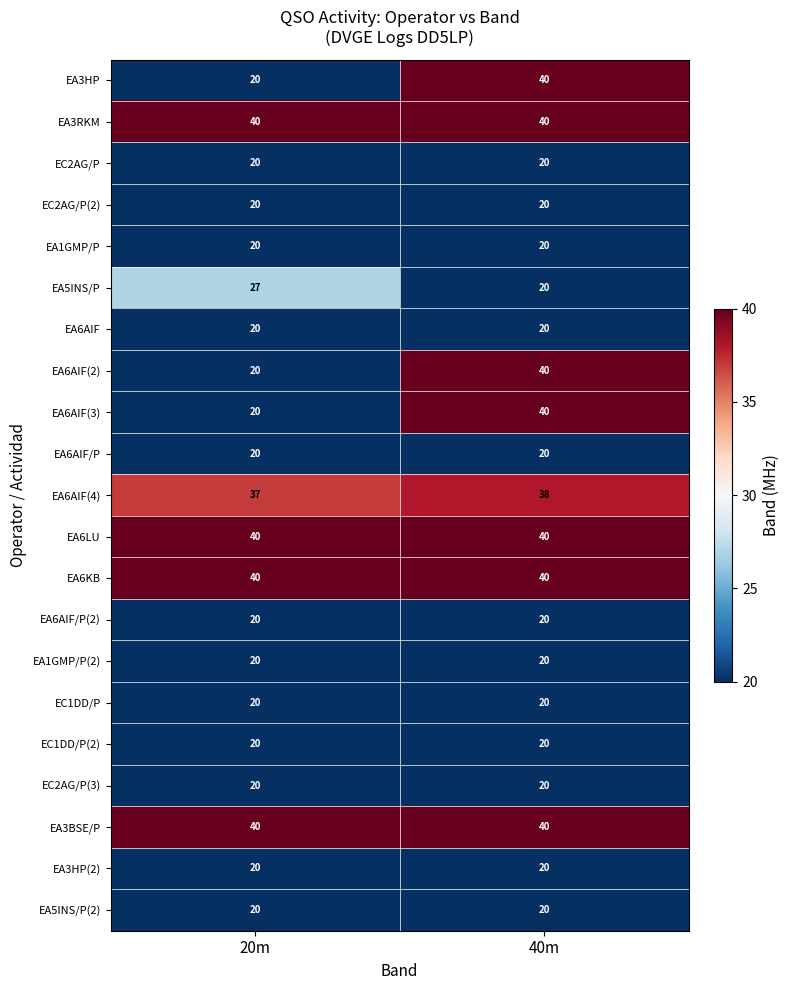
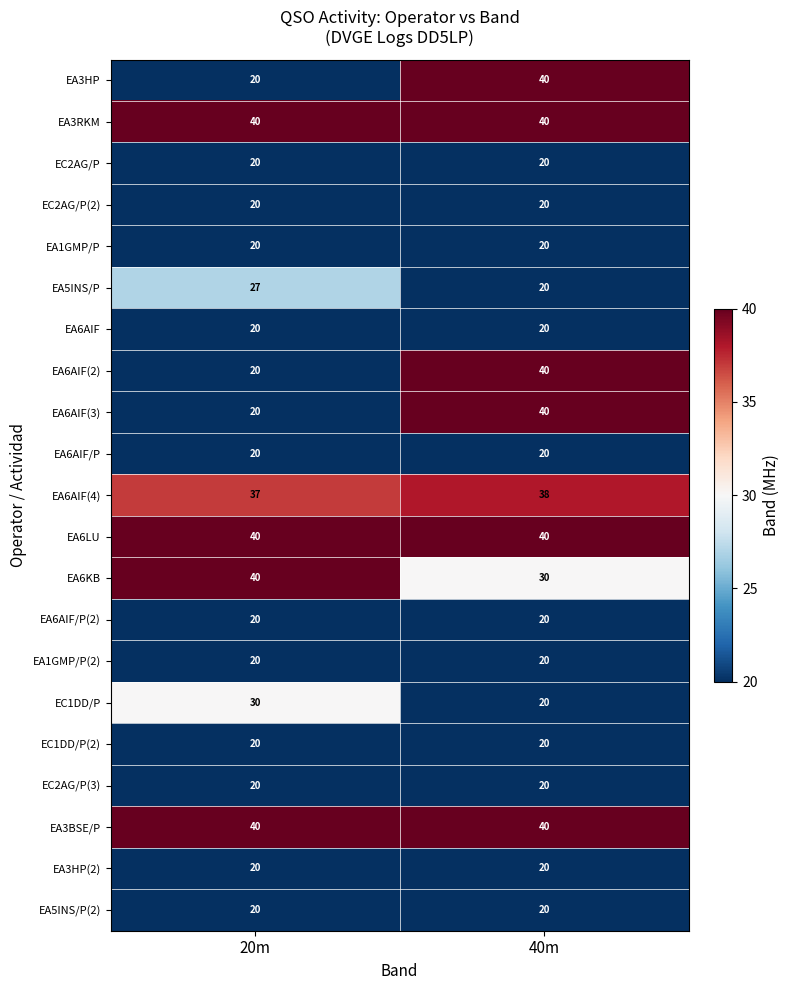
  {
    "EA3HP": {
      "20m": 20,
      "40m": 40
    },
    "EA3RKM": {
      "20m": 40,
      "40m": 40
    },
    "EC2AG/P": {
      "20m": 20,
      "40m": 20
    },
    "EC2AG/P(2)": {
      "20m": 20,
      "40m": 20
    },
    "EA1GMP/P": {
      "20m": 20,
      "40m": 20
    },
    "EA5INS/P": {
      "20m": 27,
      "40m": 20
    },
    "EA6AIF": {
      "20m": 20,
      "40m": 20
    },
    "EA6AIF(2)": {
      "20m": 20,
      "40m": 40
    },
    "EA6AIF(3)": {
      "20m": 20,
      "40m": 40
    },
    "EA6AIF/P": {
      "20m": 20,
      "40m": 20
    },
    "EA6AIF(4)": {
      "20m": 37,
      "40m": 38
    },
    "EA6LU": {
      "20m": 40,
      "40m": 40
    },
    "EA6KB": {
      "20m": 40,
-     "40m": 40
+     "40m": 30
    },
    "EA6AIF/P(2)": {
      "20m": 20,
      "40m": 20
    },
    "EA1GMP/P(2)": {
      "20m": 20,
      "40m": 20
    },
    "EC1DD/P": {
-     "20m": 20,
+     "20m": 30,
      "40m": 20
    },
    "EC1DD/P(2)": {
      "20m": 20,
      "40m": 20
    },
    "EC2AG/P(3)": {
      "20m": 20,
      "40m": 20
    },
    "EA3BSE/P": {
      "20m": 40,
      "40m": 40
    },
    "EA3HP(2)": {
      "20m": 20,
      "40m": 20
    },
    "EA5INS/P(2)": {
      "20m": 20,
      "40m": 20
    }
  }
